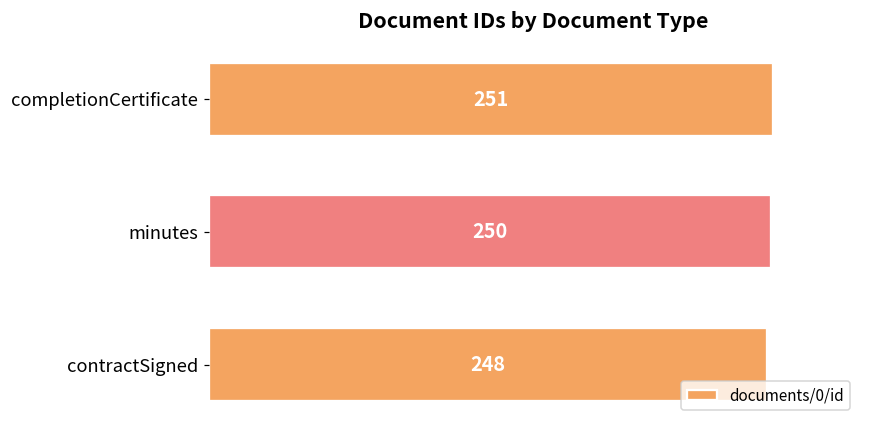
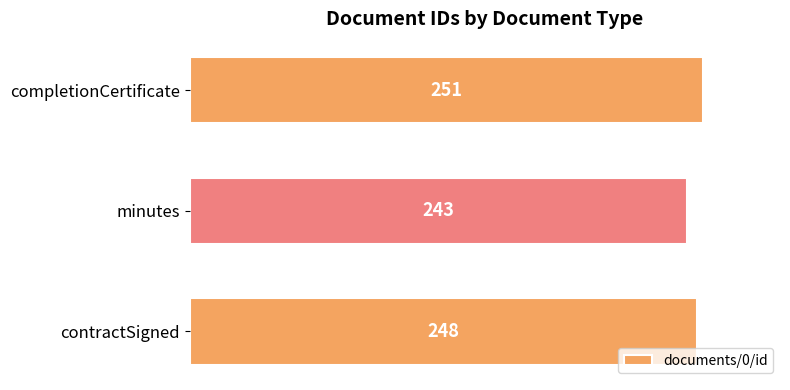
  {
    "completionCertificate": 251,
-   "minutes": 250,
+   "minutes": 243,
    "contractSigned": 248
  }
